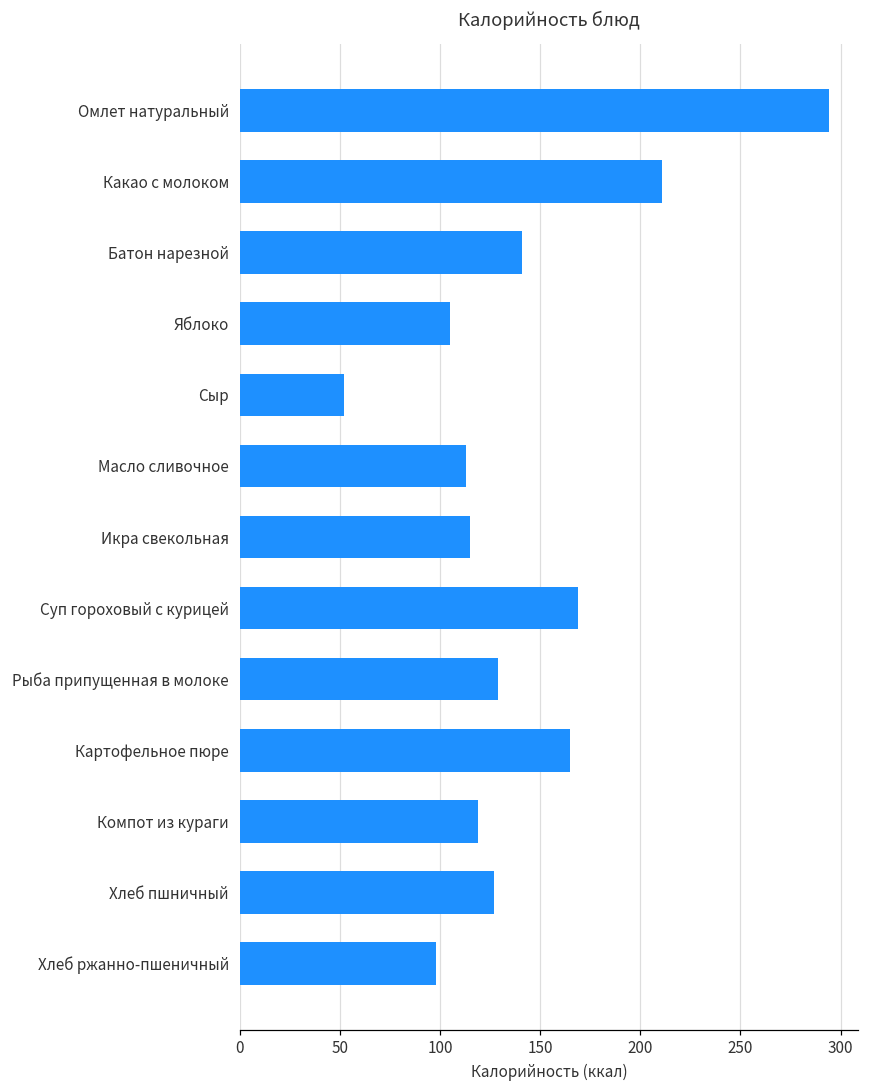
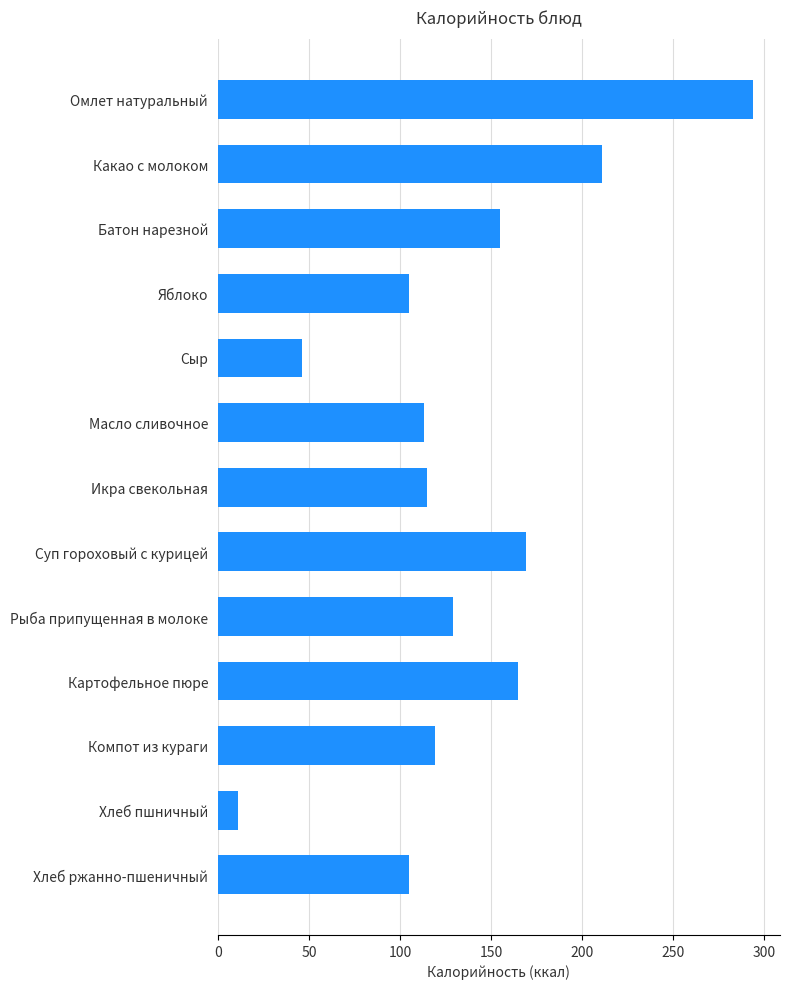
  {
    "Омлет натуральный": 294,
    "Какао с молоком": 211,
-   "Батон нарезной": 141,
+   "Батон нарезной": 155,
    "Яблоко": 105,
-   "Сыр": 52,
+   "Сыр": 46,
    "Масло сливочное": 113,
    "Икра свекольная": 115,
    "Суп гороховый с курицей": 169,
    "Рыба припущенная в молоке": 129,
    "Картофельное пюре": 165,
    "Компот из кураги": 119,
-   "Хлеб пшничный": 127,
-   "Хлеб ржанно-пшеничный": 98
+   "Хлеб пшничный": 11,
+   "Хлеб ржанно-пшеничный": 105
  }
